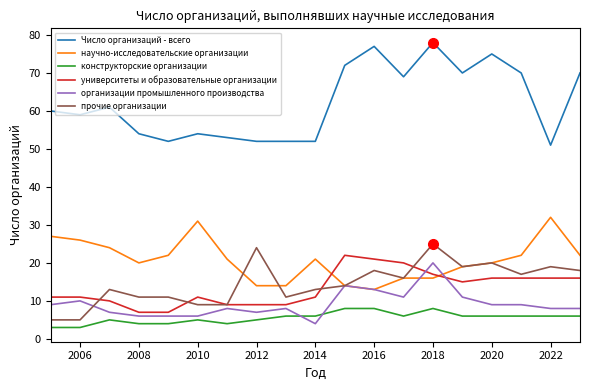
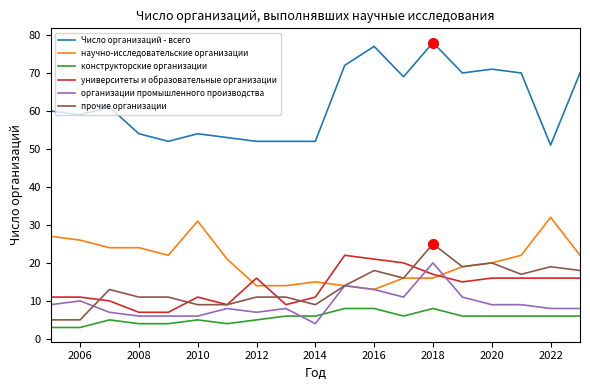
  {
    "Число организаций - всего": {
      "2006": 59,
      "2008": 54,
      "2010": 54,
      "2012": 52,
      "2014": 52,
      "2016": 77,
-     "2020": 75,
+     "2020": 71,
      "2022": 51
    },
    "научно-исследовательские организации": {
      "2006": 26,
-     "2008": 20,
+     "2008": 24,
      "2010": 31,
      "2012": 14,
-     "2014": 21,
+     "2014": 15,
      "2018": 16,
      "2022": 32
    },
    "конструкторские организации": {
      "2006": 3,
      "2008": 4,
      "2010": 5,
      "2012": 5,
      "2014": 6,
      "2016": 8,
      "2018": 8,
      "2020": 6,
      "2022": 6
    },
    "университеты и образовательные организации": {
      "2006": 11,
      "2008": 7,
      "2010": 11,
-     "2012": 9,
+     "2012": 16,
      "2014": 11,
      "2016": 21,
      "2018": 17,
      "2020": 16,
      "2022": 16
    },
    "организации промышленного производства": {
      "2006": 10,
      "2008": 6,
      "2010": 6,
      "2012": 7,
      "2014": 4,
      "2018": 20,
      "2020": 9,
      "2022": 8
    },
    "прочие организации": {
      "2006": 5,
      "2008": 11,
      "2010": 9,
-     "2012": 24,
-     "2014": 13,
+     "2012": 11,
+     "2014": 9,
      "2016": 18,
      "2022": 19
    }
  }
